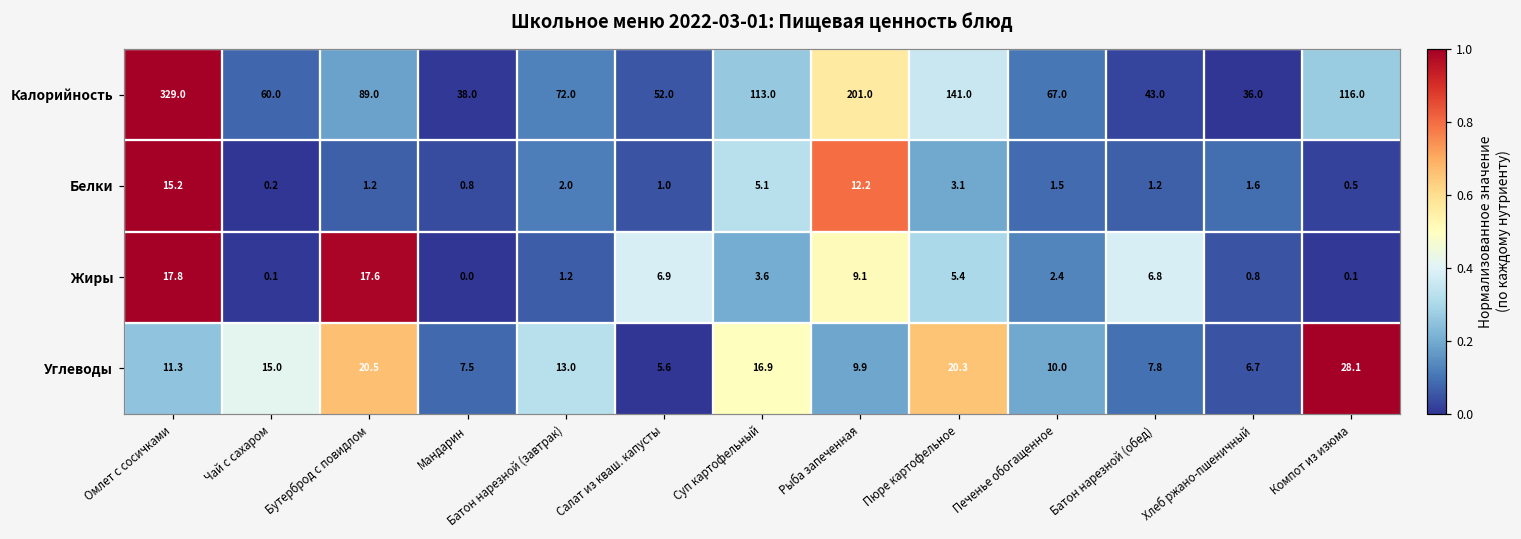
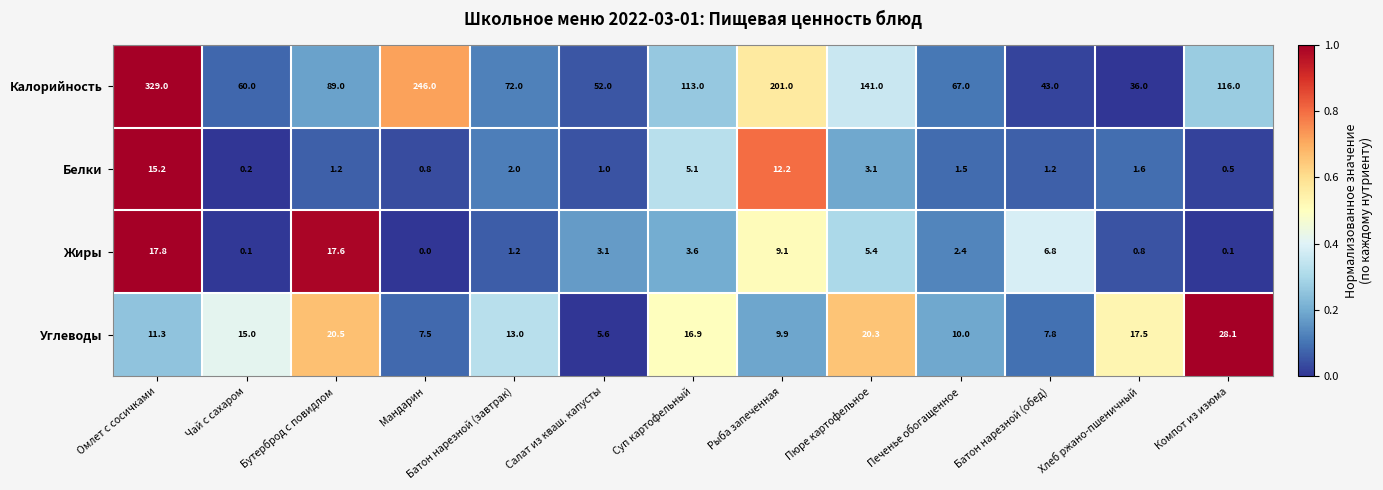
  {
    "Калорийность": {
      "Омлет с сосичками": 329.0,
      "Чай с сахаром": 60.0,
      "Бутерброд с повидлом": 89.0,
-     "Мандарин": 38.0,
+     "Мандарин": 246.0,
      "Батон нарезной (завтрак)": 72.0,
      "Салат из кваш. капусты": 52.0,
      "Суп картофельный": 113.0,
      "Рыба запеченная": 201.0,
      "Пюре картофельное": 141.0,
      "Печенье обогащенное": 67.0,
      "Батон нарезной (обед)": 43.0,
      "Хлеб ржано-пшеничный": 36.0,
      "Компот из изюма": 116.0
    },
    "Белки": {
      "Омлет с сосичками": 15.2,
      "Чай с сахаром": 0.2,
      "Бутерброд с повидлом": 1.2,
      "Мандарин": 0.8,
      "Батон нарезной (завтрак)": 2.0,
      "Салат из кваш. капусты": 1.0,
      "Суп картофельный": 5.1,
      "Рыба запеченная": 12.2,
      "Пюре картофельное": 3.1,
      "Печенье обогащенное": 1.5,
      "Батон нарезной (обед)": 1.2,
      "Хлеб ржано-пшеничный": 1.6,
      "Компот из изюма": 0.5
    },
    "Жиры": {
      "Омлет с сосичками": 17.8,
      "Чай с сахаром": 0.1,
      "Бутерброд с повидлом": 17.6,
      "Мандарин": 0.0,
      "Батон нарезной (завтрак)": 1.2,
-     "Салат из кваш. капусты": 6.9,
+     "Салат из кваш. капусты": 3.1,
      "Суп картофельный": 3.6,
      "Рыба запеченная": 9.1,
      "Пюре картофельное": 5.4,
      "Печенье обогащенное": 2.4,
      "Батон нарезной (обед)": 6.8,
      "Хлеб ржано-пшеничный": 0.8,
      "Компот из изюма": 0.1
    },
    "Углеводы": {
      "Омлет с сосичками": 11.3,
      "Чай с сахаром": 15.0,
      "Бутерброд с повидлом": 20.5,
      "Мандарин": 7.5,
      "Батон нарезной (завтрак)": 13.0,
      "Салат из кваш. капусты": 5.6,
      "Суп картофельный": 16.9,
      "Рыба запеченная": 9.9,
      "Пюре картофельное": 20.3,
      "Печенье обогащенное": 10.0,
      "Батон нарезной (обед)": 7.8,
-     "Хлеб ржано-пшеничный": 6.7,
+     "Хлеб ржано-пшеничный": 17.5,
      "Компот из изюма": 28.1
    }
  }
